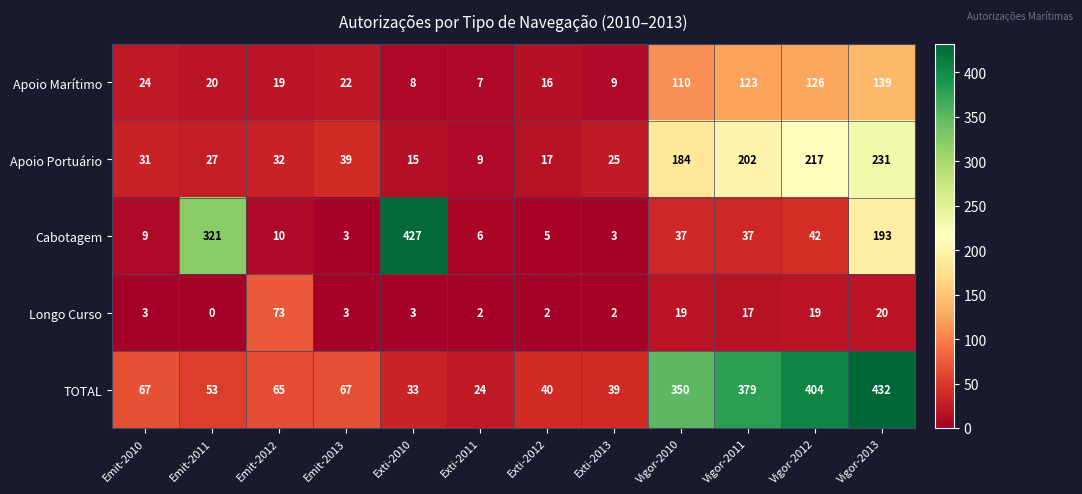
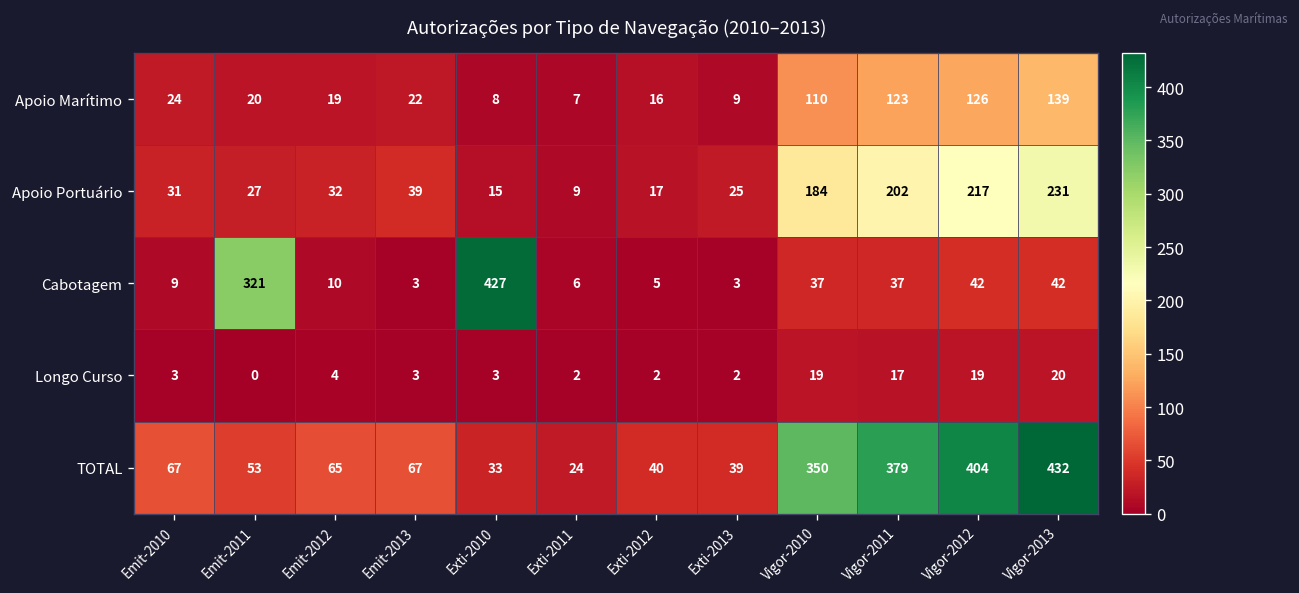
  {
    "Apoio Marítimo": {
      "Emit-2010": 24,
      "Emit-2011": 20,
      "Emit-2012": 19,
      "Emit-2013": 22,
      "Exti-2010": 8,
      "Exti-2011": 7,
      "Exti-2012": 16,
      "Exti-2013": 9,
      "Vigor-2010": 110,
      "Vigor-2011": 123,
      "Vigor-2012": 126,
      "Vigor-2013": 139
    },
    "Apoio Portuário": {
      "Emit-2010": 31,
      "Emit-2011": 27,
      "Emit-2012": 32,
      "Emit-2013": 39,
      "Exti-2010": 15,
      "Exti-2011": 9,
      "Exti-2012": 17,
      "Exti-2013": 25,
      "Vigor-2010": 184,
      "Vigor-2011": 202,
      "Vigor-2012": 217,
      "Vigor-2013": 231
    },
    "Cabotagem": {
      "Emit-2010": 9,
      "Emit-2011": 321,
      "Emit-2012": 10,
      "Emit-2013": 3,
      "Exti-2010": 427,
      "Exti-2011": 6,
      "Exti-2012": 5,
      "Exti-2013": 3,
      "Vigor-2010": 37,
      "Vigor-2011": 37,
      "Vigor-2012": 42,
-     "Vigor-2013": 193
+     "Vigor-2013": 42
    },
    "Longo Curso": {
      "Emit-2010": 3,
      "Emit-2011": 0,
-     "Emit-2012": 73,
+     "Emit-2012": 4,
      "Emit-2013": 3,
      "Exti-2010": 3,
      "Exti-2011": 2,
      "Exti-2012": 2,
      "Exti-2013": 2,
      "Vigor-2010": 19,
      "Vigor-2011": 17,
      "Vigor-2012": 19,
      "Vigor-2013": 20
    },
    "TOTAL": {
      "Emit-2010": 67,
      "Emit-2011": 53,
      "Emit-2012": 65,
      "Emit-2013": 67,
      "Exti-2010": 33,
      "Exti-2011": 24,
      "Exti-2012": 40,
      "Exti-2013": 39,
      "Vigor-2010": 350,
      "Vigor-2011": 379,
      "Vigor-2012": 404,
      "Vigor-2013": 432
    }
  }
